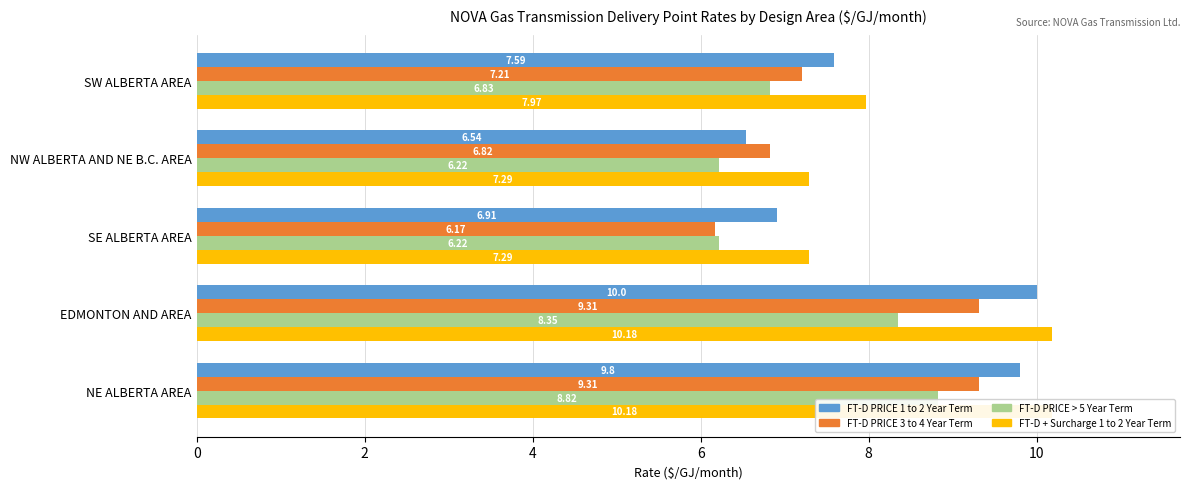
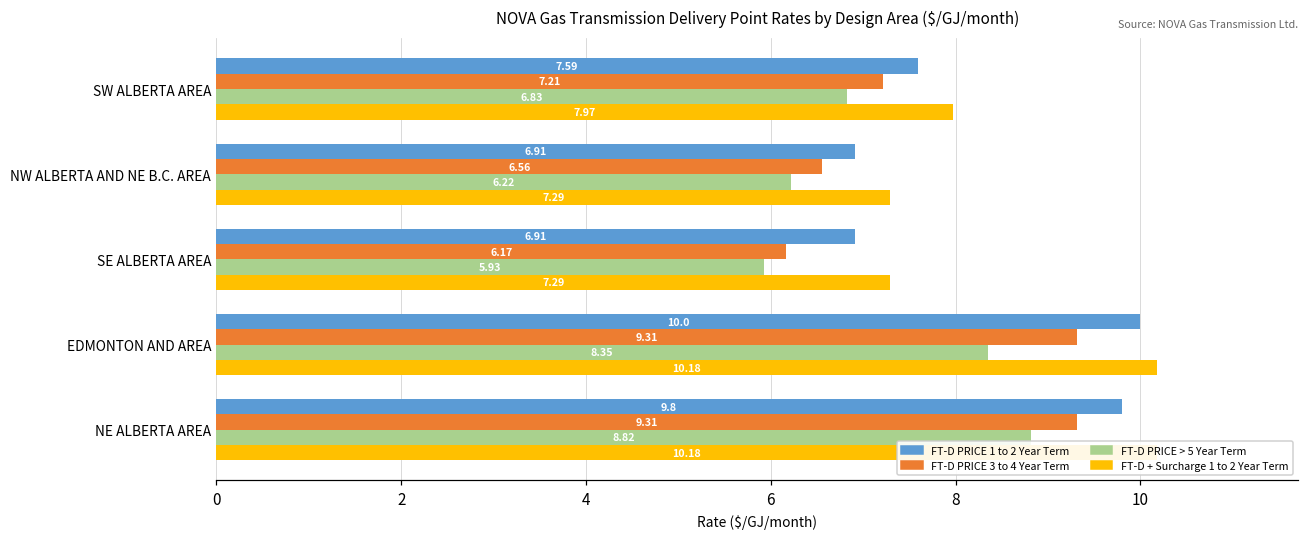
  {
    "FT-D PRICE 1 to 2 Year Term": {
      "SW ALBERTA AREA": 7.59,
-     "NW ALBERTA AND NE B.C. AREA": 6.54,
+     "NW ALBERTA AND NE B.C. AREA": 6.91,
      "SE ALBERTA AREA": 6.91,
      "EDMONTON AND AREA": 10.0,
      "NE ALBERTA AREA": 9.8
    },
    "FT-D PRICE 3 to 4 Year Term": {
      "SW ALBERTA AREA": 7.21,
-     "NW ALBERTA AND NE B.C. AREA": 6.82,
+     "NW ALBERTA AND NE B.C. AREA": 6.56,
      "SE ALBERTA AREA": 6.17,
      "EDMONTON AND AREA": 9.31,
      "NE ALBERTA AREA": 9.31
    },
    "FT-D PRICE > 5 Year Term": {
      "SW ALBERTA AREA": 6.83,
      "NW ALBERTA AND NE B.C. AREA": 6.22,
-     "SE ALBERTA AREA": 6.22,
+     "SE ALBERTA AREA": 5.93,
      "EDMONTON AND AREA": 8.35,
      "NE ALBERTA AREA": 8.82
    },
    "FT-D + Surcharge 1 to 2 Year Term": {
      "SW ALBERTA AREA": 7.97,
      "NW ALBERTA AND NE B.C. AREA": 7.29,
      "SE ALBERTA AREA": 7.29,
      "EDMONTON AND AREA": 10.18
    }
  }
